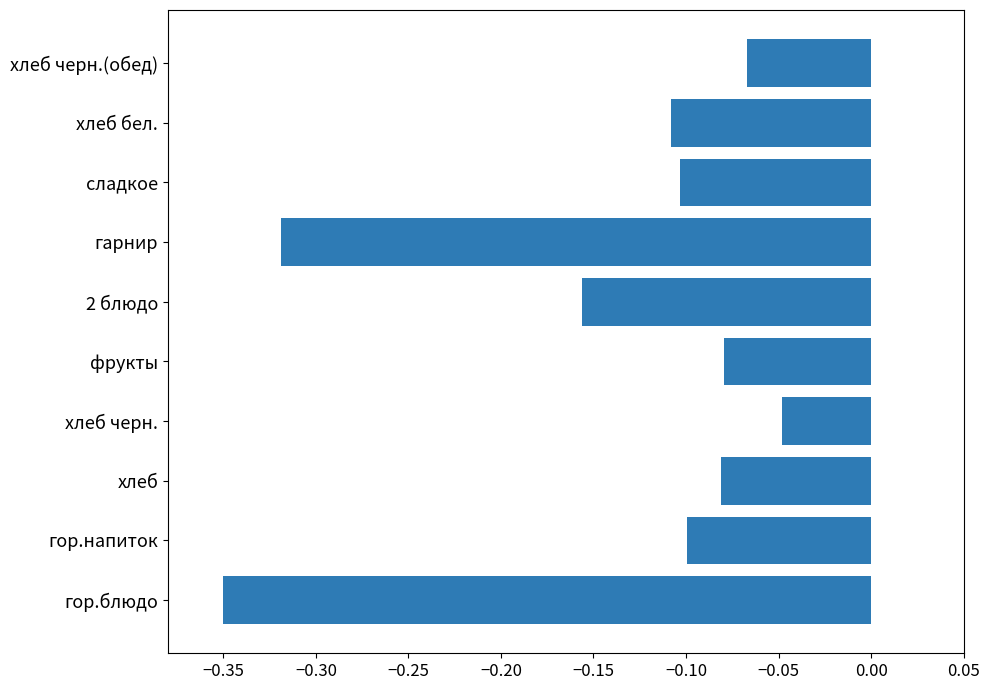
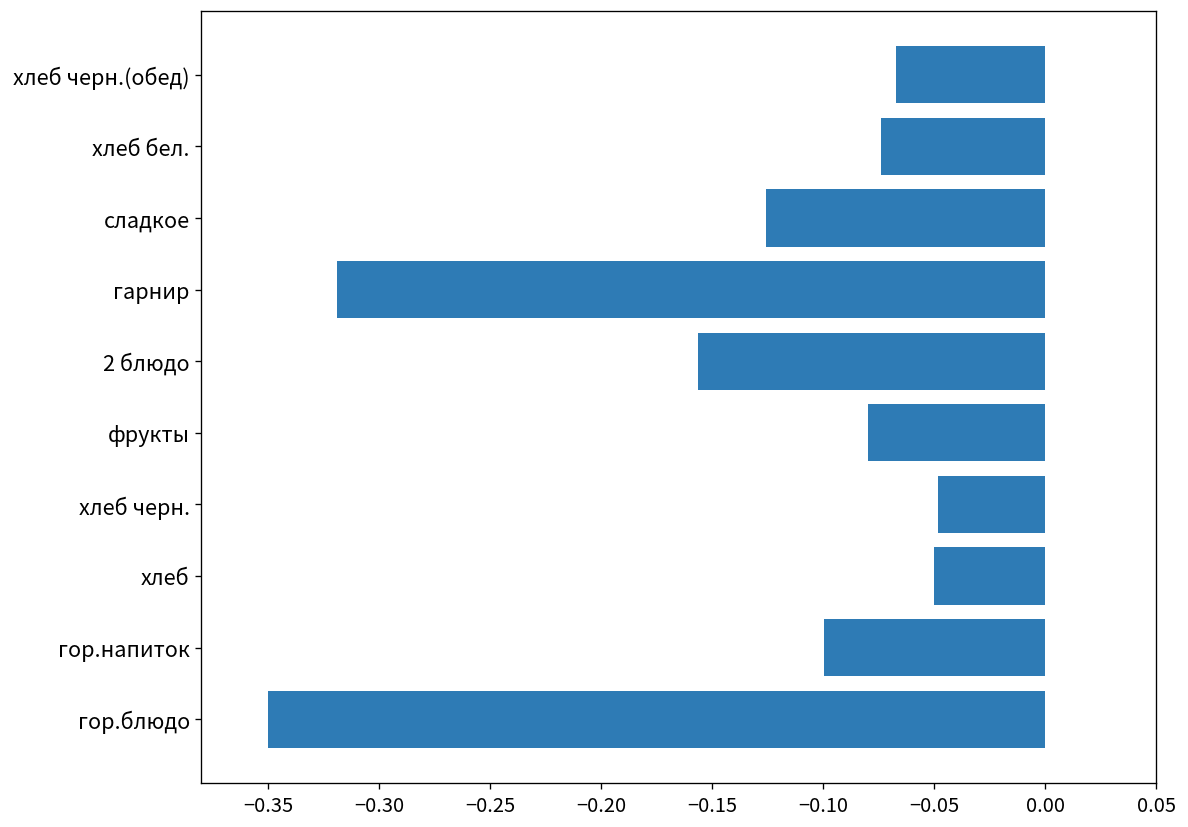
  {
    "хлеб черн.(обед)": -0.067,
-   "хлеб бел.": -0.108,
-   "сладкое": -0.103,
+   "хлеб бел.": -0.074,
+   "сладкое": -0.126,
    "гарнир": -0.319,
    "2 блюдо": -0.156,
    "фрукты": -0.080,
    "хлеб черн.": -0.048,
-   "хлеб": -0.081,
+   "хлеб": -0.050,
    "гор.напиток": -0.100,
    "гор.блюдо": -0.350
  }
